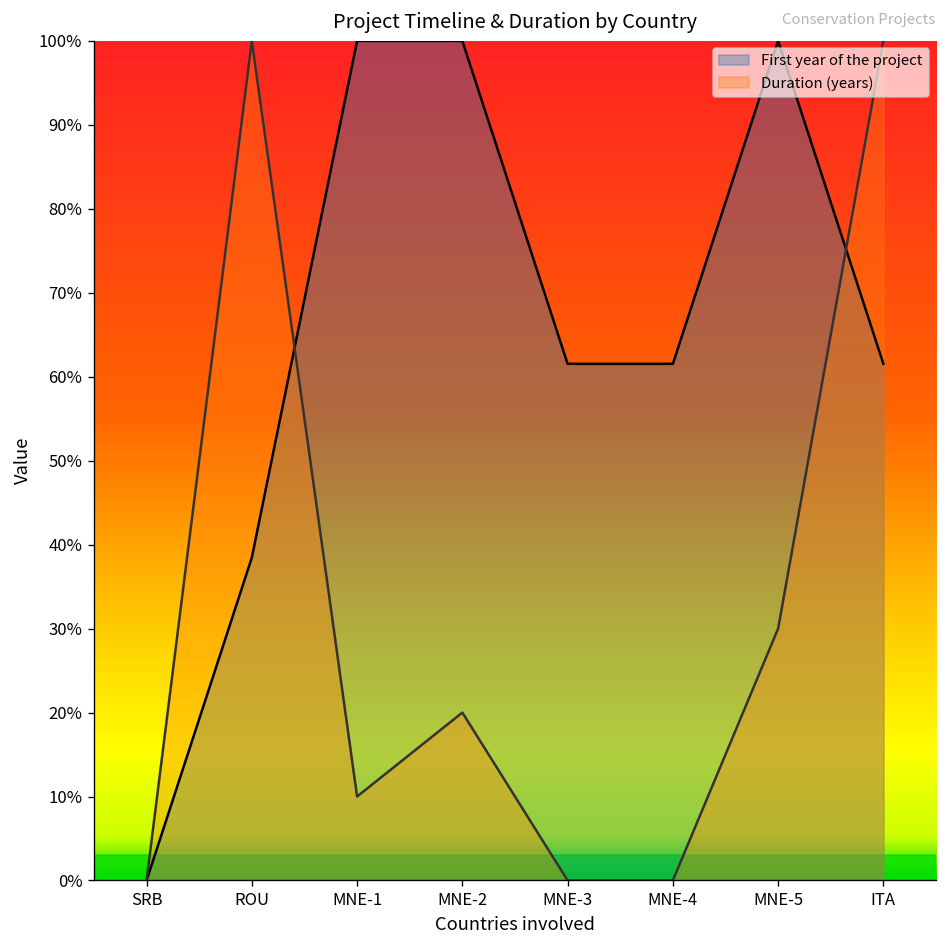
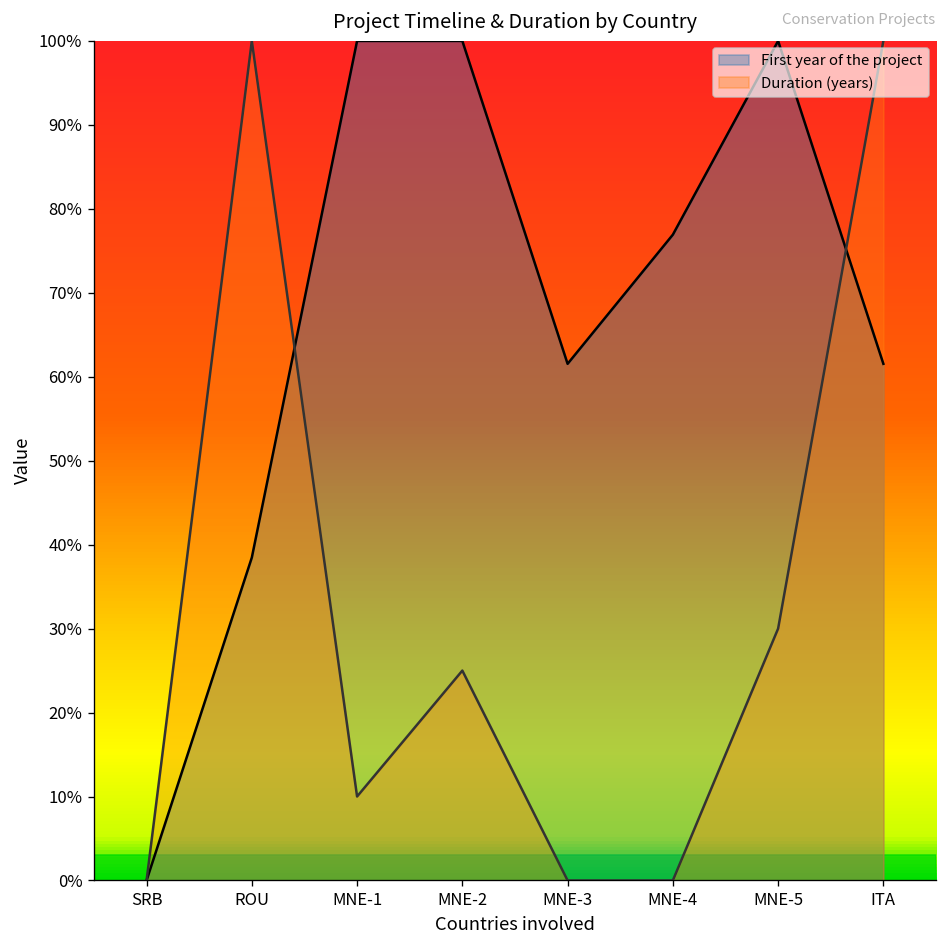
  {
    "First year of the project": {
      "ROU": "38%",
      "MNE-1": "100%",
      "MNE-2": "100%",
      "MNE-3": "62%",
-     "MNE-4": "62%",
+     "MNE-4": "77%",
      "MNE-5": "100%",
      "ITA": "62%"
    },
    "Duration (years)": {
      "ROU": "100%",
      "MNE-1": "10%",
-     "MNE-2": "20%",
+     "MNE-2": "25%",
      "MNE-5": "30%",
      "ITA": "100%"
    }
  }
